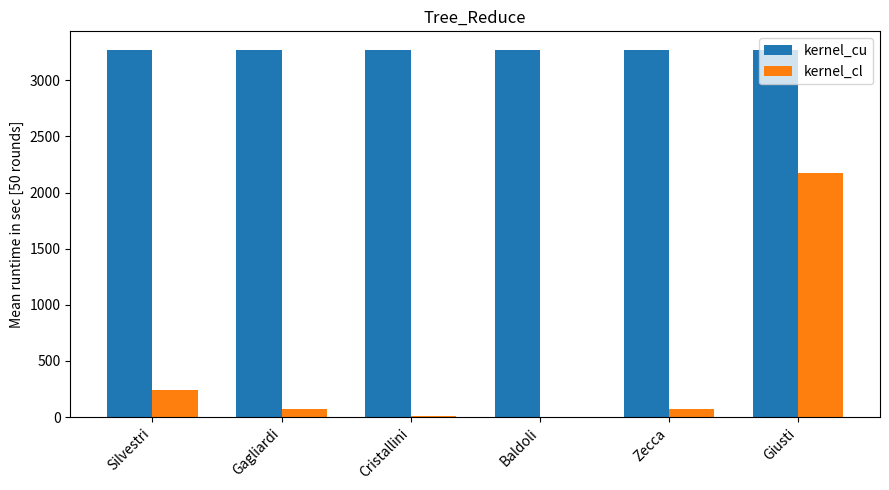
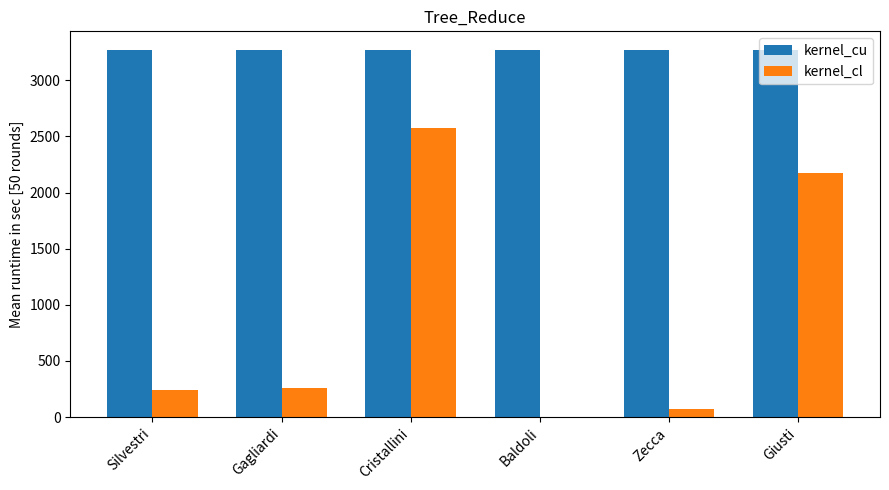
  {
    "kernel_cu": {
      "Silvestri": 3270,
      "Gagliardi": 3270,
      "Cristallini": 3270,
      "Baldoli": 3270,
      "Zecca": 3270
    },
    "kernel_cl": {
      "Silvestri": 240,
-     "Gagliardi": 70,
-     "Cristallini": 10,
+     "Gagliardi": 260,
+     "Cristallini": 2570,
      "Zecca": 70,
      "Giusti": 2170
    }
  }
